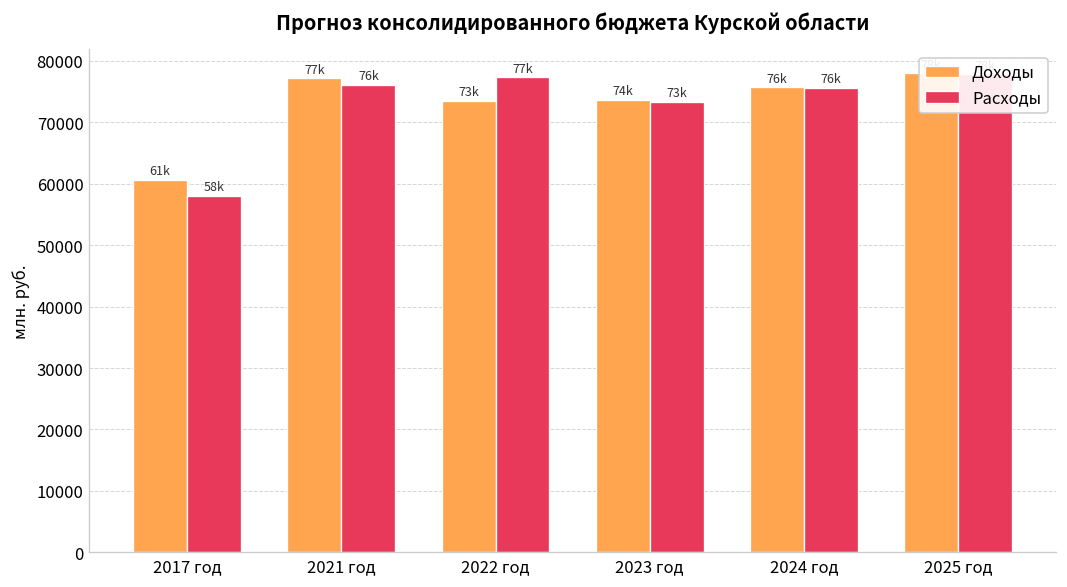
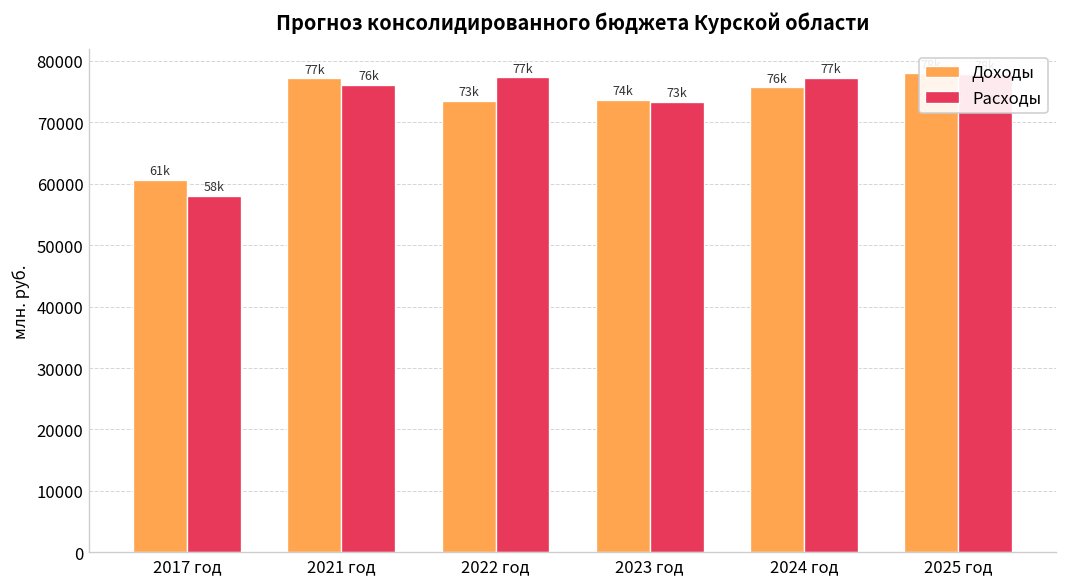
  {
    "Доходы": {
      "2017 год": "61k",
      "2021 год": "77k",
      "2022 год": "73k",
      "2023 год": "74k",
      "2024 год": "76k"
    },
    "Расходы": {
      "2017 год": "58k",
      "2021 год": "76k",
      "2022 год": "77k",
      "2023 год": "73k",
-     "2024 год": "76k"
+     "2024 год": "77k"
    }
  }
